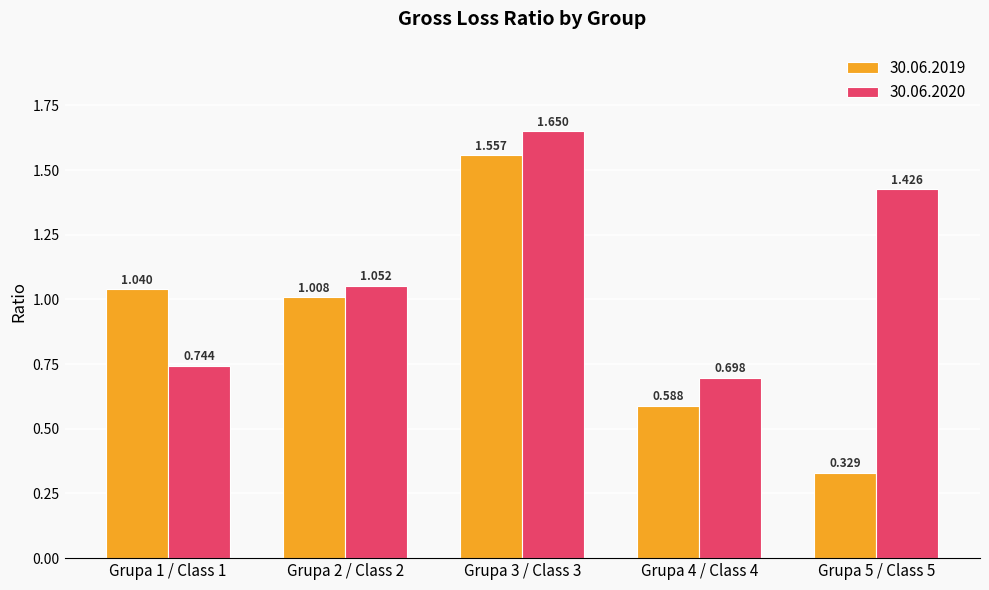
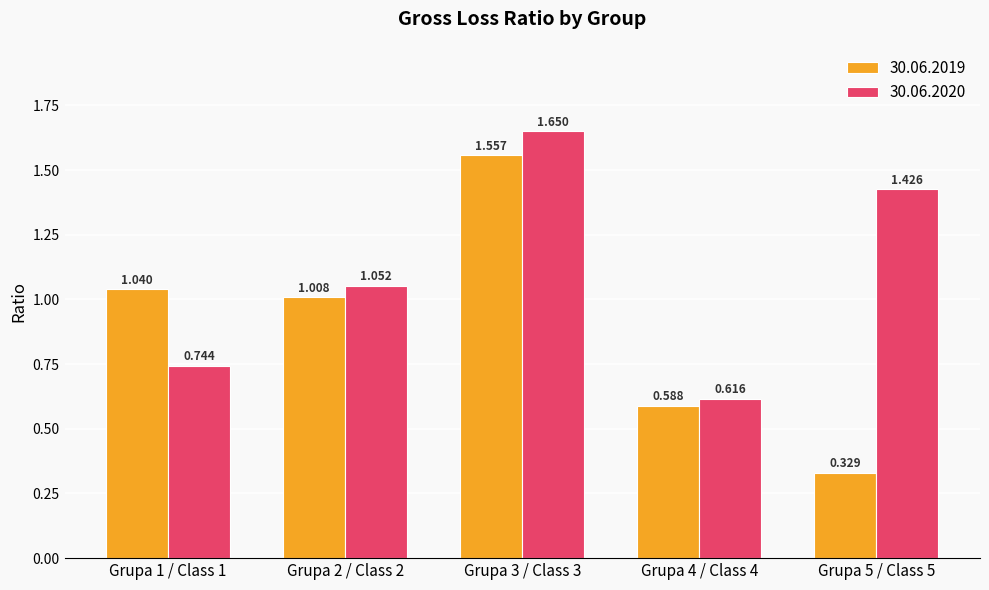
  {
    "30.06.2019": {
      "Grupa 1 / Class 1": 1.040,
      "Grupa 2 / Class 2": 1.008,
      "Grupa 3 / Class 3": 1.557,
      "Grupa 4 / Class 4": 0.588,
      "Grupa 5 / Class 5": 0.329
    },
    "30.06.2020": {
      "Grupa 1 / Class 1": 0.744,
      "Grupa 2 / Class 2": 1.052,
      "Grupa 3 / Class 3": 1.650,
-     "Grupa 4 / Class 4": 0.698,
+     "Grupa 4 / Class 4": 0.616,
      "Grupa 5 / Class 5": 1.426
    }
  }
